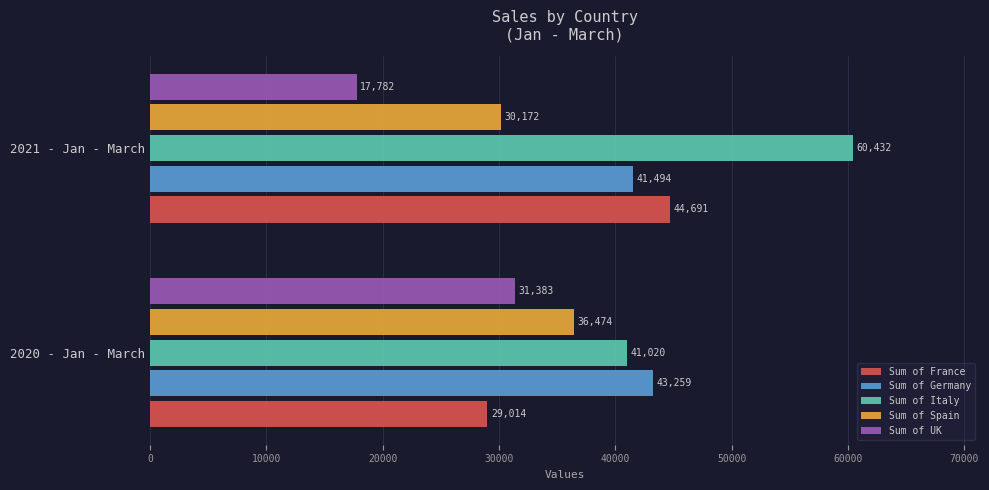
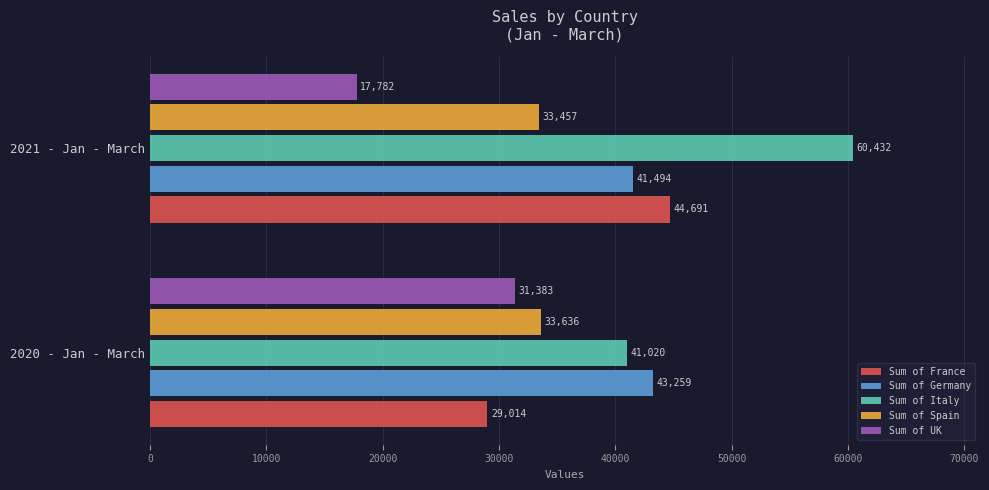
  {
    "Sum of France": {
      "2021 - Jan - March": "44,691",
      "2020 - Jan - March": "29,014"
    },
    "Sum of Spain": {
-     "2021 - Jan - March": "30,172",
-     "2020 - Jan - March": "36,474"
+     "2021 - Jan - March": "33,457",
+     "2020 - Jan - March": "33,636"
    },
    "Sum of UK": {
      "2021 - Jan - March": "17,782",
      "2020 - Jan - March": "31,383"
    }
  }
